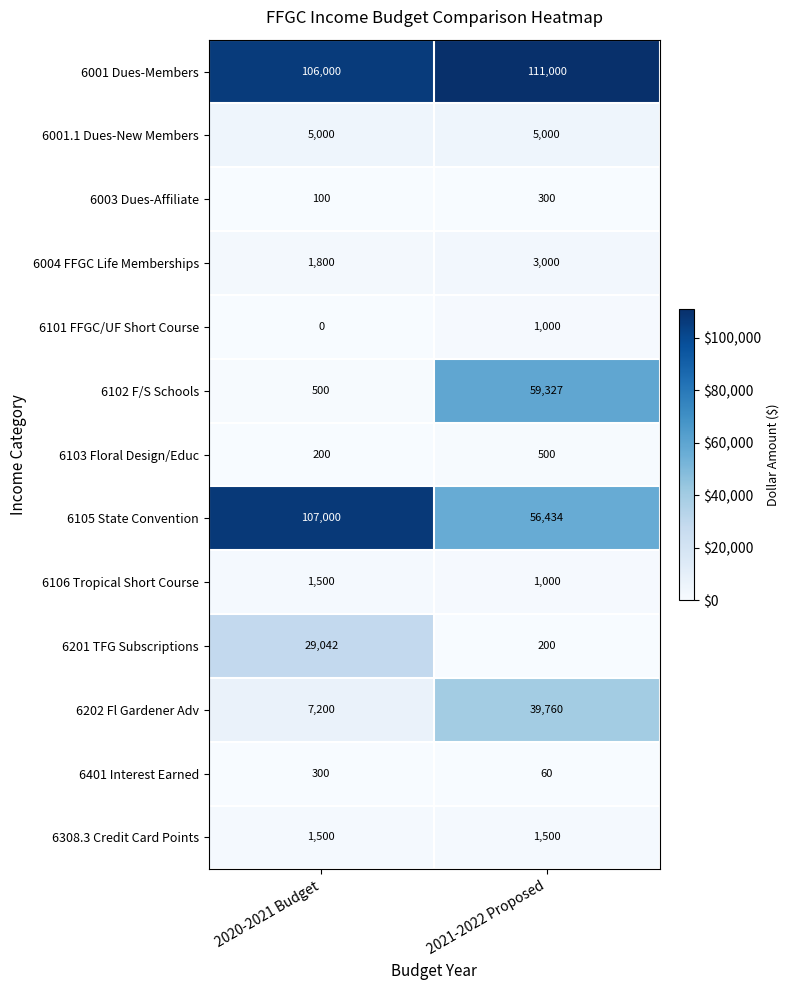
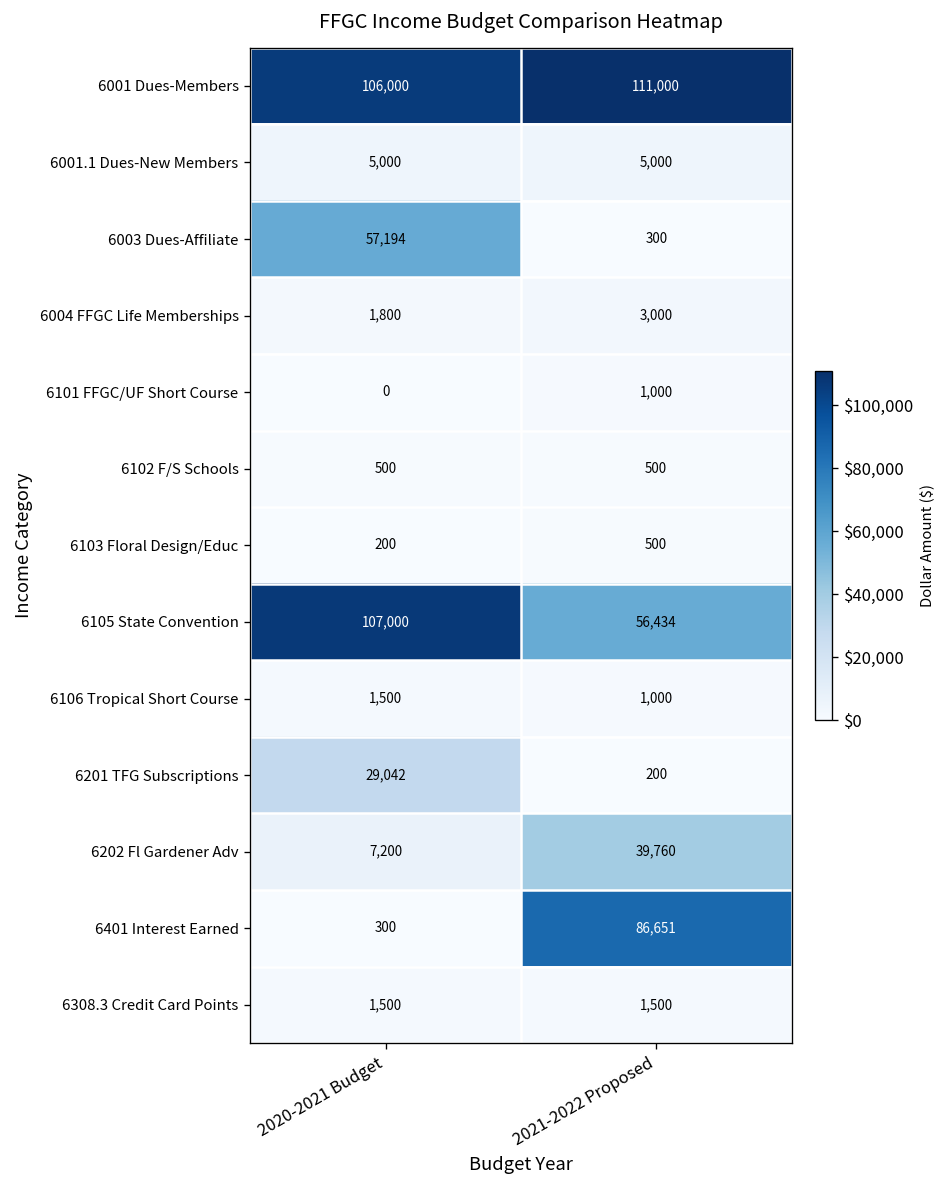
  {
    "6001 Dues-Members": {
      "2020-2021 Budget": "106,000",
      "2021-2022 Proposed": "111,000"
    },
    "6001.1 Dues-New Members": {
      "2020-2021 Budget": "5,000",
      "2021-2022 Proposed": "5,000"
    },
    "6003 Dues-Affiliate": {
-     "2020-2021 Budget": "100",
+     "2020-2021 Budget": "57,194",
      "2021-2022 Proposed": "300"
    },
    "6004 FFGC Life Memberships": {
      "2020-2021 Budget": "1,800",
      "2021-2022 Proposed": "3,000"
    },
    "6101 FFGC/UF Short Course": {
      "2020-2021 Budget": "0",
      "2021-2022 Proposed": "1,000"
    },
    "6102 F/S Schools": {
      "2020-2021 Budget": "500",
-     "2021-2022 Proposed": "59,327"
+     "2021-2022 Proposed": "500"
    },
    "6103 Floral Design/Educ": {
      "2020-2021 Budget": "200",
      "2021-2022 Proposed": "500"
    },
    "6105 State Convention": {
      "2020-2021 Budget": "107,000",
      "2021-2022 Proposed": "56,434"
    },
    "6106 Tropical Short Course": {
      "2020-2021 Budget": "1,500",
      "2021-2022 Proposed": "1,000"
    },
    "6201 TFG Subscriptions": {
      "2020-2021 Budget": "29,042",
      "2021-2022 Proposed": "200"
    },
    "6202 Fl Gardener Adv": {
      "2020-2021 Budget": "7,200",
      "2021-2022 Proposed": "39,760"
    },
    "6401 Interest Earned": {
      "2020-2021 Budget": "300",
-     "2021-2022 Proposed": "60"
+     "2021-2022 Proposed": "86,651"
    },
    "6308.3 Credit Card Points": {
      "2020-2021 Budget": "1,500",
      "2021-2022 Proposed": "1,500"
    }
  }
